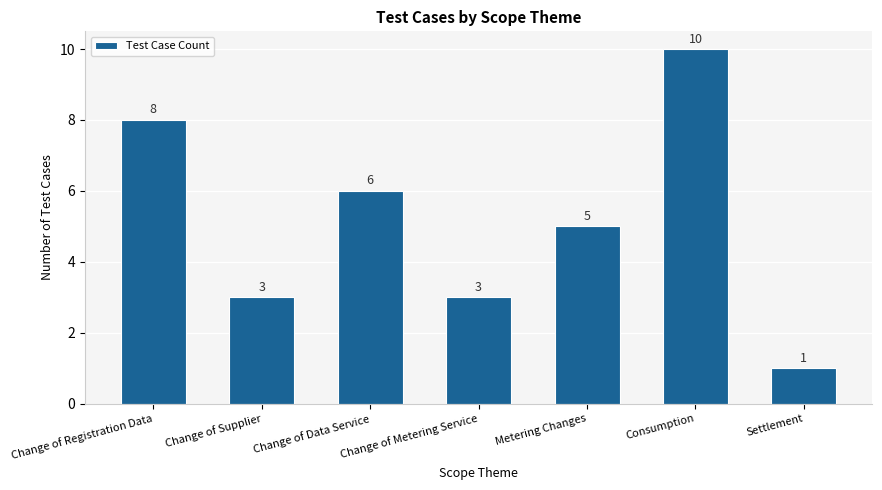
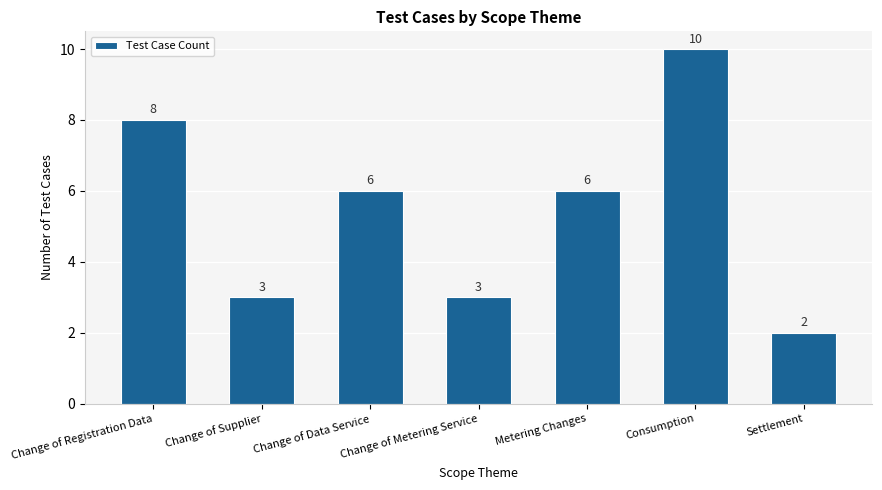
  {
    "Change of Registration Data": 8,
    "Change of Supplier": 3,
    "Change of Data Service": 6,
    "Change of Metering Service": 3,
-   "Metering Changes": 5,
+   "Metering Changes": 6,
    "Consumption": 10,
-   "Settlement": 1
+   "Settlement": 2
  }
